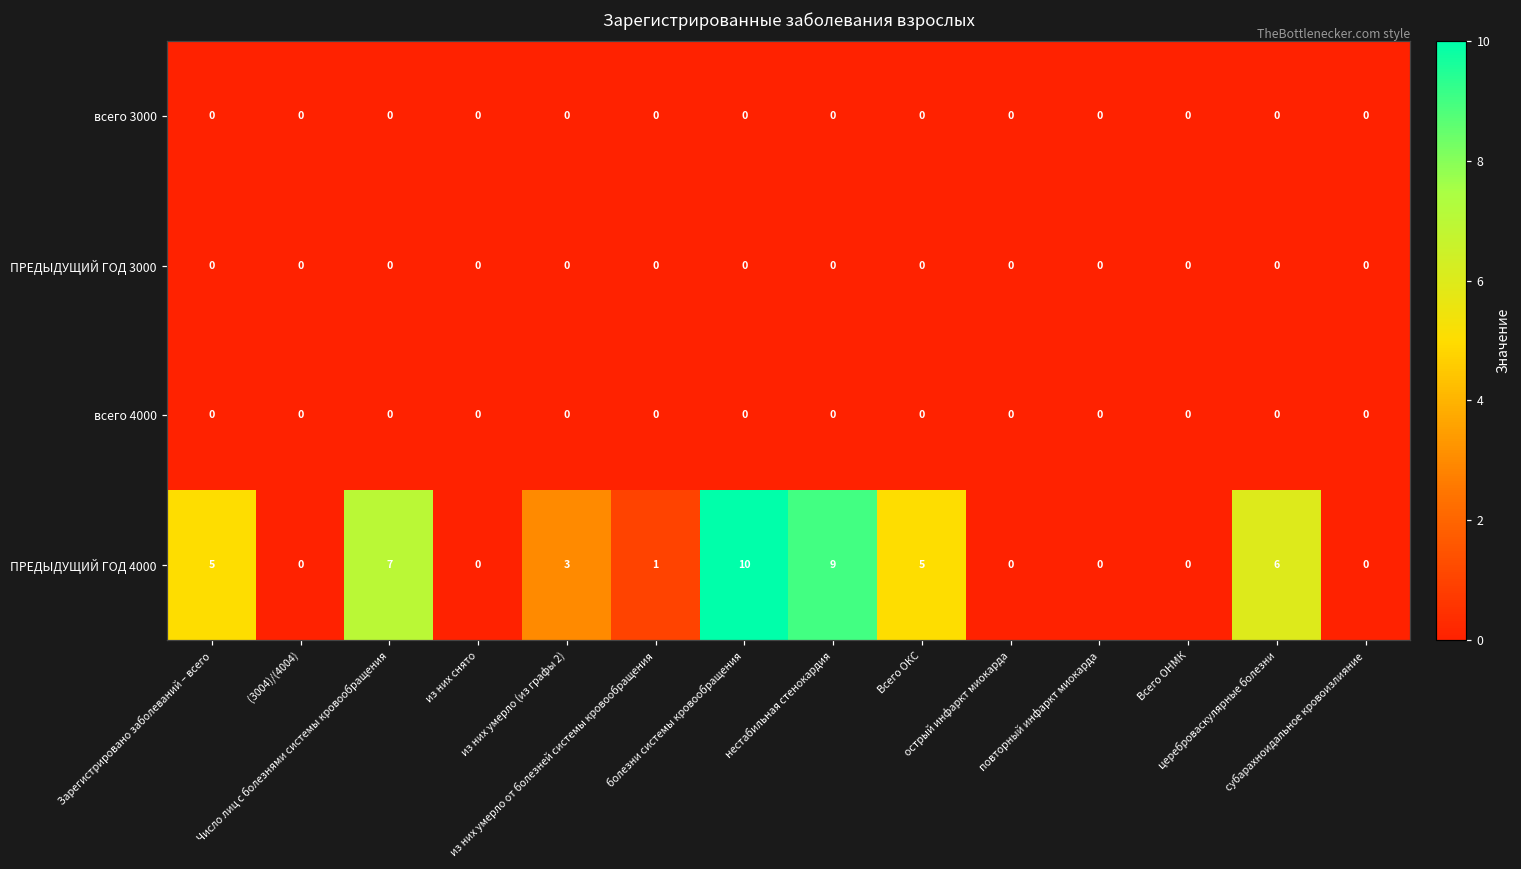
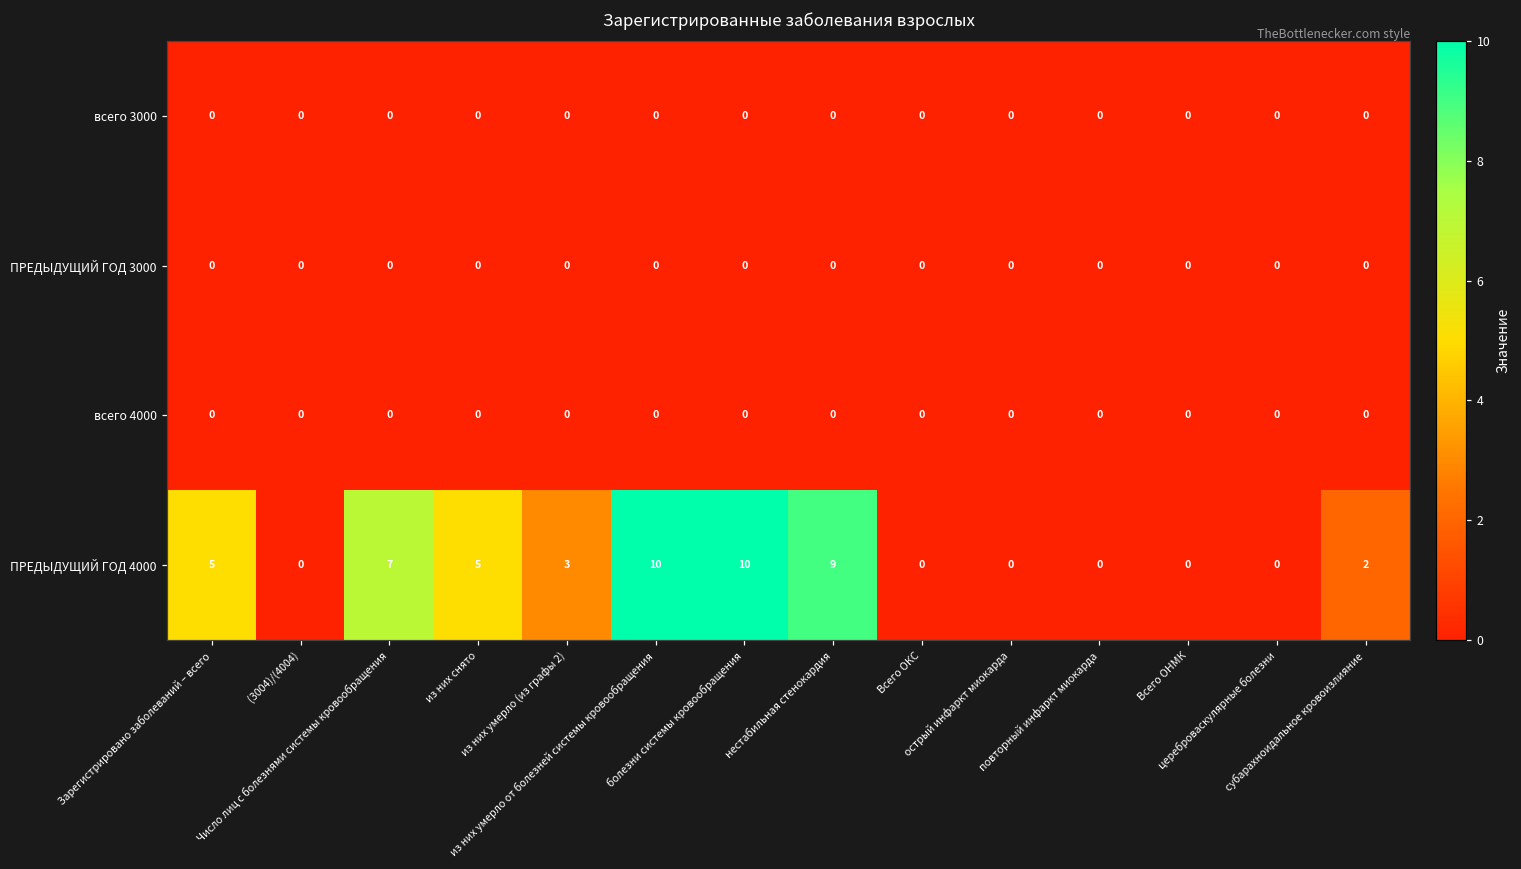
  {
    "всего 3000": {
      "Зарегистрировано заболеваний – всего": 0,
      "(3004)/(4004)": 0,
      "Число лиц с болезнями системы кровообращения": 0,
      "из них снято": 0,
      "из них умерло (из графы 2)": 0,
      "из них умерло от болезней системы кровообращения": 0,
      "болезни системы кровообращения": 0,
      "нестабильная стенокардия": 0,
      "Всего ОКС": 0,
      "острый инфаркт миокарда": 0,
      "повторный инфаркт миокарда": 0,
      "Всего ОНМК": 0,
      "цереброваскулярные болезни": 0,
      "субарахноидальное кровоизлияние": 0
    },
    "ПРЕДЫДУЩИЙ ГОД 3000": {
      "Зарегистрировано заболеваний – всего": 0,
      "(3004)/(4004)": 0,
      "Число лиц с болезнями системы кровообращения": 0,
      "из них снято": 0,
      "из них умерло (из графы 2)": 0,
      "из них умерло от болезней системы кровообращения": 0,
      "болезни системы кровообращения": 0,
      "нестабильная стенокардия": 0,
      "Всего ОКС": 0,
      "острый инфаркт миокарда": 0,
      "повторный инфаркт миокарда": 0,
      "Всего ОНМК": 0,
      "цереброваскулярные болезни": 0,
      "субарахноидальное кровоизлияние": 0
    },
    "всего 4000": {
      "Зарегистрировано заболеваний – всего": 0,
      "(3004)/(4004)": 0,
      "Число лиц с болезнями системы кровообращения": 0,
      "из них снято": 0,
      "из них умерло (из графы 2)": 0,
      "из них умерло от болезней системы кровообращения": 0,
      "болезни системы кровообращения": 0,
      "нестабильная стенокардия": 0,
      "Всего ОКС": 0,
      "острый инфаркт миокарда": 0,
      "повторный инфаркт миокарда": 0,
      "Всего ОНМК": 0,
      "цереброваскулярные болезни": 0,
      "субарахноидальное кровоизлияние": 0
    },
    "ПРЕДЫДУЩИЙ ГОД 4000": {
      "Зарегистрировано заболеваний – всего": 5,
      "(3004)/(4004)": 0,
      "Число лиц с болезнями системы кровообращения": 7,
-     "из них снято": 0,
+     "из них снято": 5,
      "из них умерло (из графы 2)": 3,
-     "из них умерло от болезней системы кровообращения": 1,
+     "из них умерло от болезней системы кровообращения": 10,
      "болезни системы кровообращения": 10,
      "нестабильная стенокардия": 9,
-     "Всего ОКС": 5,
+     "Всего ОКС": 0,
      "острый инфаркт миокарда": 0,
      "повторный инфаркт миокарда": 0,
      "Всего ОНМК": 0,
-     "цереброваскулярные болезни": 6,
-     "субарахноидальное кровоизлияние": 0
+     "цереброваскулярные болезни": 0,
+     "субарахноидальное кровоизлияние": 2
    }
  }
